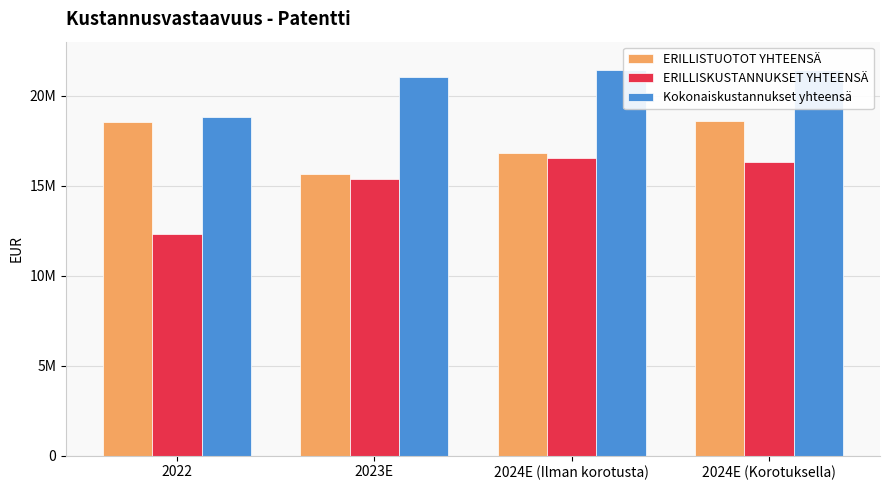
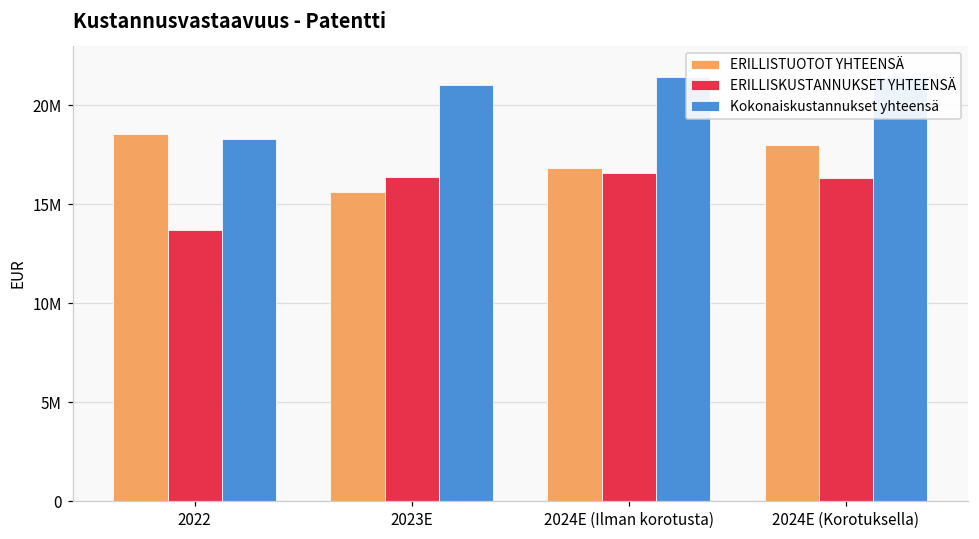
  {
    "ERILLISTUOTOT YHTEENSÄ": {
      "2022": 18500000,
      "2023E": 15600000,
      "2024E (Ilman korotusta)": 16800000,
-     "2024E (Korotuksella)": 18600000
+     "2024E (Korotuksella)": 18000000
    },
    "ERILLISKUSTANNUKSET YHTEENSÄ": {
-     "2022": 12300000,
-     "2023E": 15400000,
+     "2022": 13700000,
+     "2023E": 16400000,
      "2024E (Ilman korotusta)": 16600000,
      "2024E (Korotuksella)": 16300000
    },
    "Kokonaiskustannukset yhteensä": {
-     "2022": 18800000,
+     "2022": 18300000,
      "2023E": 21000000,
      "2024E (Ilman korotusta)": 21400000
    }
  }
